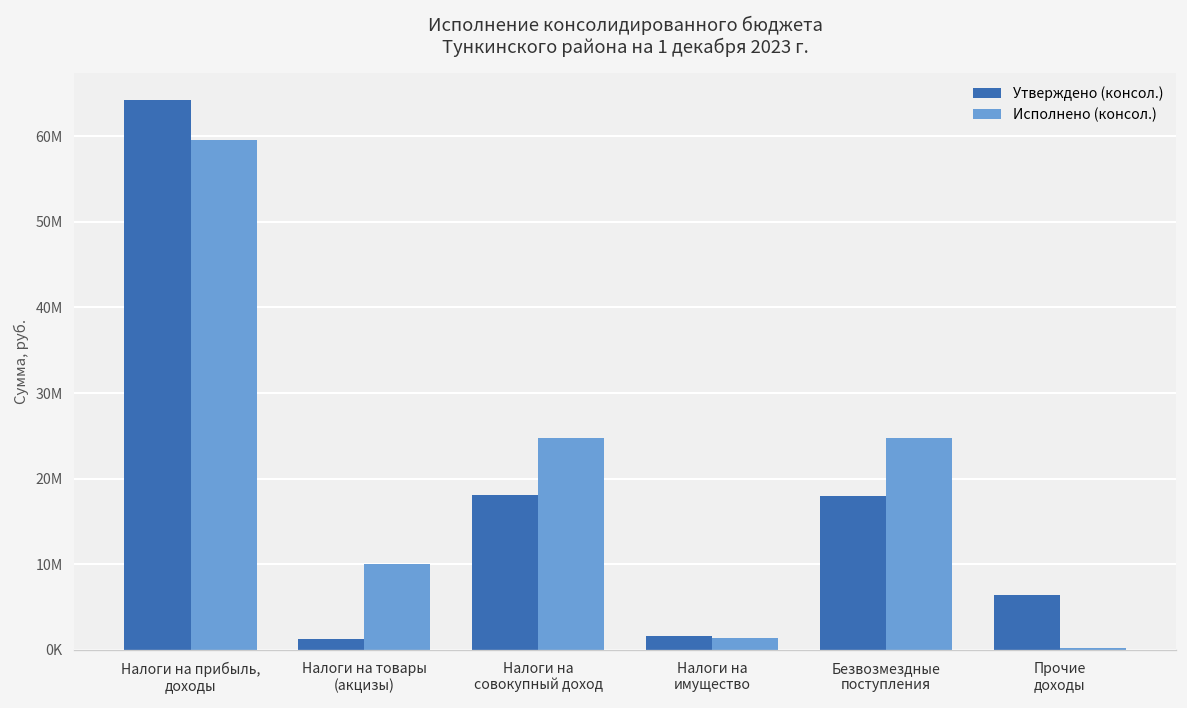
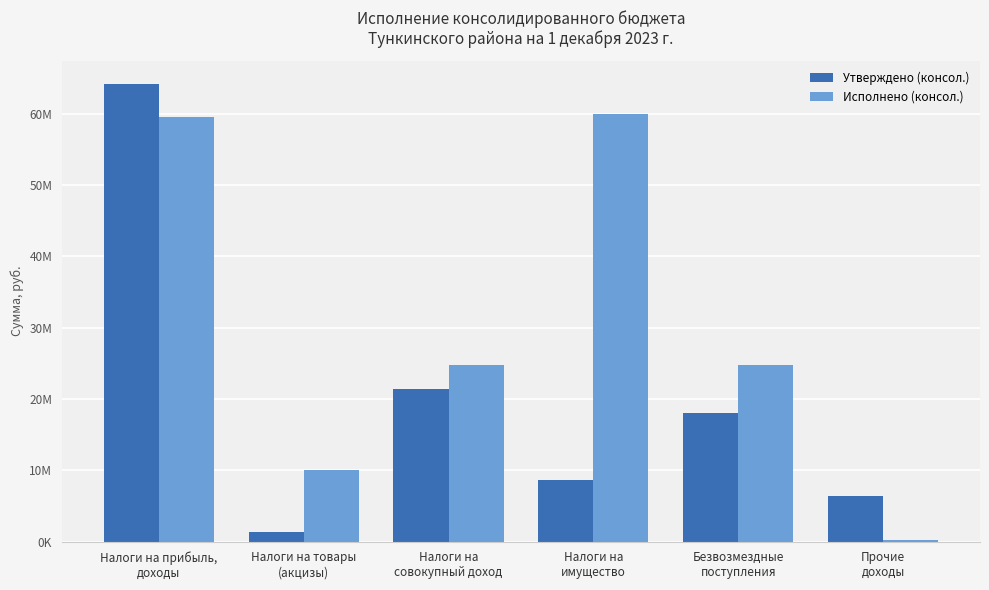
  {
    "Утверждено (консол.)": {
      "Налоги на прибыль, доходы": 64000000,
      "Налоги на товары (акцизы)": 1000000,
-     "Налоги на совокупный доход": 18000000,
-     "Налоги на имущество": 2000000,
+     "Налоги на совокупный доход": 21000000,
+     "Налоги на имущество": 9000000,
      "Безвозмездные поступления": 18000000,
      "Прочие доходы": 6000000
    },
    "Исполнено (консол.)": {
      "Налоги на прибыль, доходы": 60000000,
      "Налоги на товары (акцизы)": 10000000,
      "Налоги на совокупный доход": 25000000,
-     "Налоги на имущество": 1000000,
+     "Налоги на имущество": 60000000,
      "Безвозмездные поступления": 25000000
    }
  }
